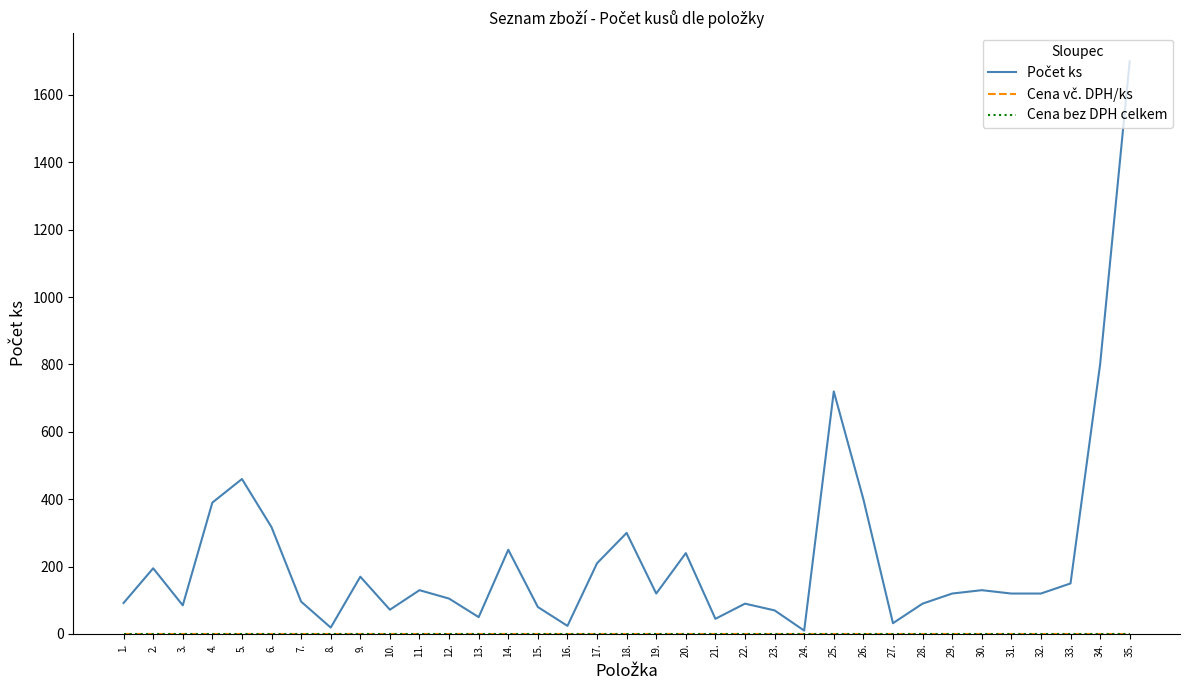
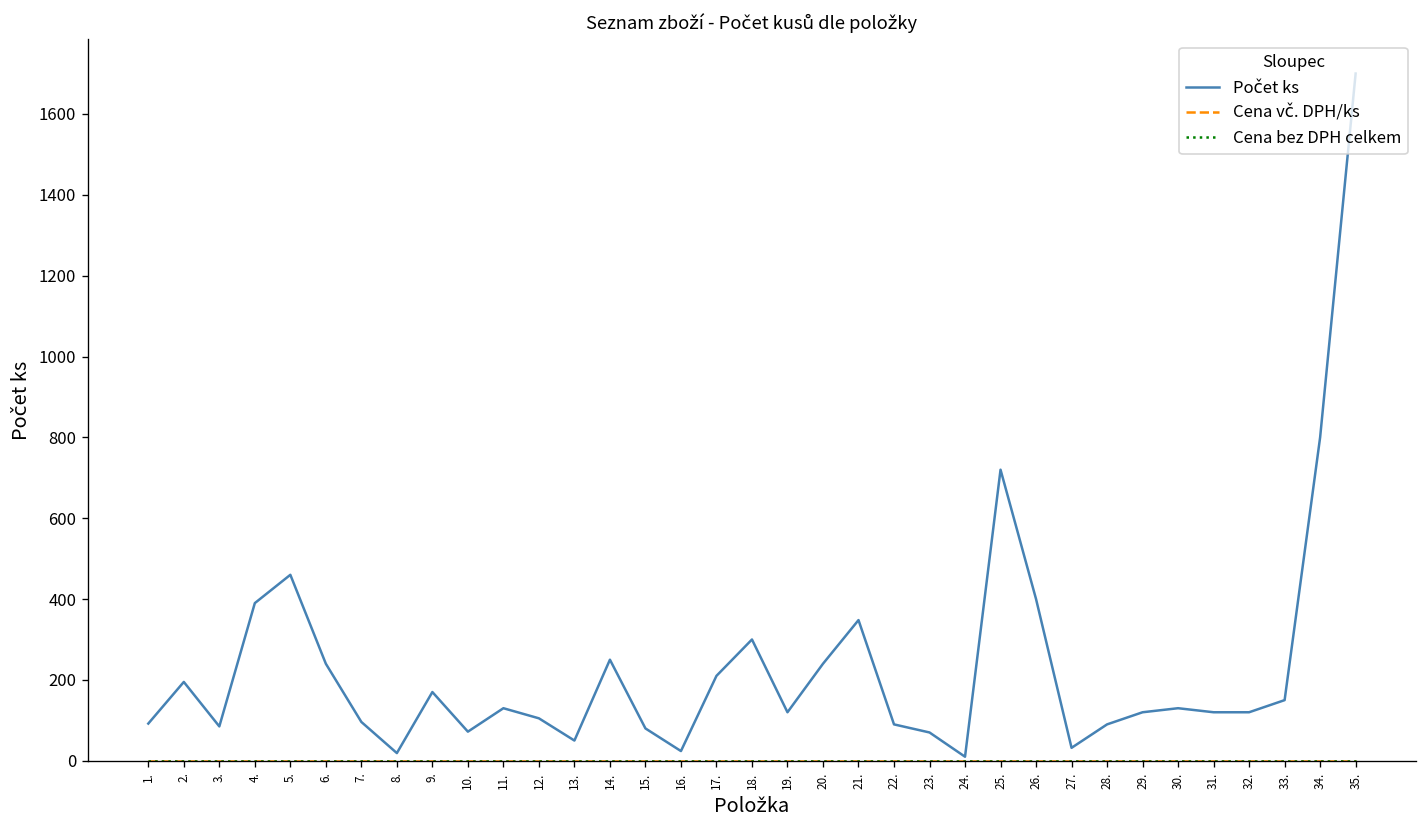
  {
    "Počet ks": {
      "1.": 90,
      "2.": 200,
      "3.": 90,
      "4.": 390,
      "5.": 460,
-     "6.": 320,
+     "6.": 240,
      "7.": 100,
      "8.": 20,
      "9.": 170,
      "10.": 70,
      "11.": 130,
      "12.": 110,
      "13.": 50,
      "14.": 250,
      "15.": 80,
      "16.": 20,
      "17.": 210,
      "18.": 300,
      "19.": 120,
      "20.": 240,
-     "21.": 50,
+     "21.": 350,
      "22.": 90,
      "23.": 70,
      "24.": 10,
      "25.": 720,
      "26.": 400,
      "27.": 30,
      "28.": 90,
      "29.": 120,
      "30.": 130,
      "31.": 120,
      "32.": 120,
      "33.": 150,
      "34.": 800
    },
    "Cena bez DPH celkem": {
      "1.": 0,
      "2.": 0,
      "3.": 0,
      "4.": 0,
      "5.": 0,
      "6.": 0,
      "7.": 0,
      "8.": 0,
      "9.": 0,
      "10.": 0,
      "11.": 0,
      "12.": 0,
      "13.": 0,
      "14.": 0,
      "15.": 0,
      "16.": 0,
      "17.": 0,
      "18.": 0,
      "19.": 0,
      "20.": 0,
      "21.": 0,
      "22.": 0,
      "23.": 0,
      "24.": 0,
      "25.": 0,
      "26.": 0,
      "27.": 0,
      "28.": 0,
      "29.": 0,
      "30.": 0,
      "31.": 0,
      "32.": 0,
      "33.": 0,
      "34.": 0,
      "35.": 0
    }
  }
